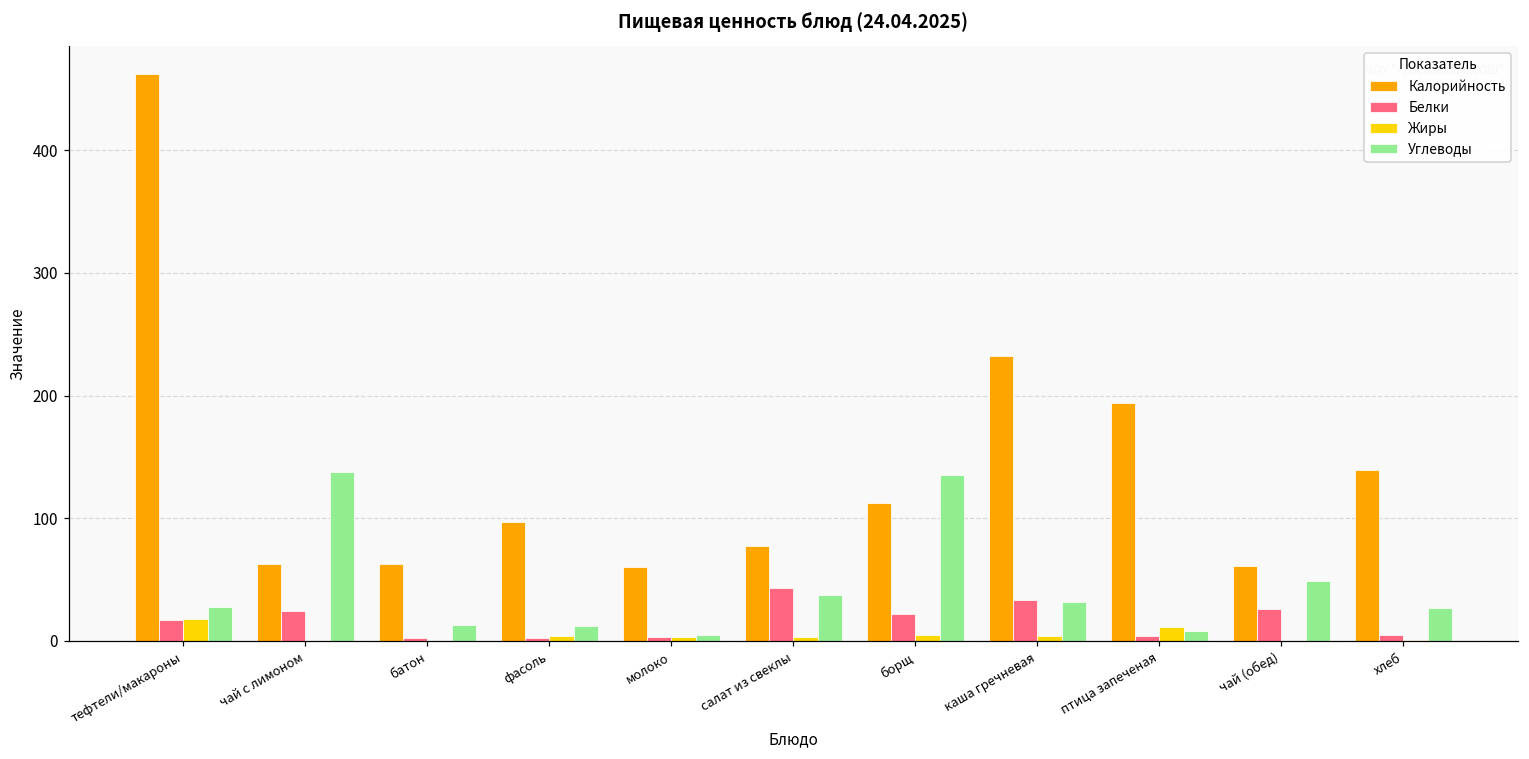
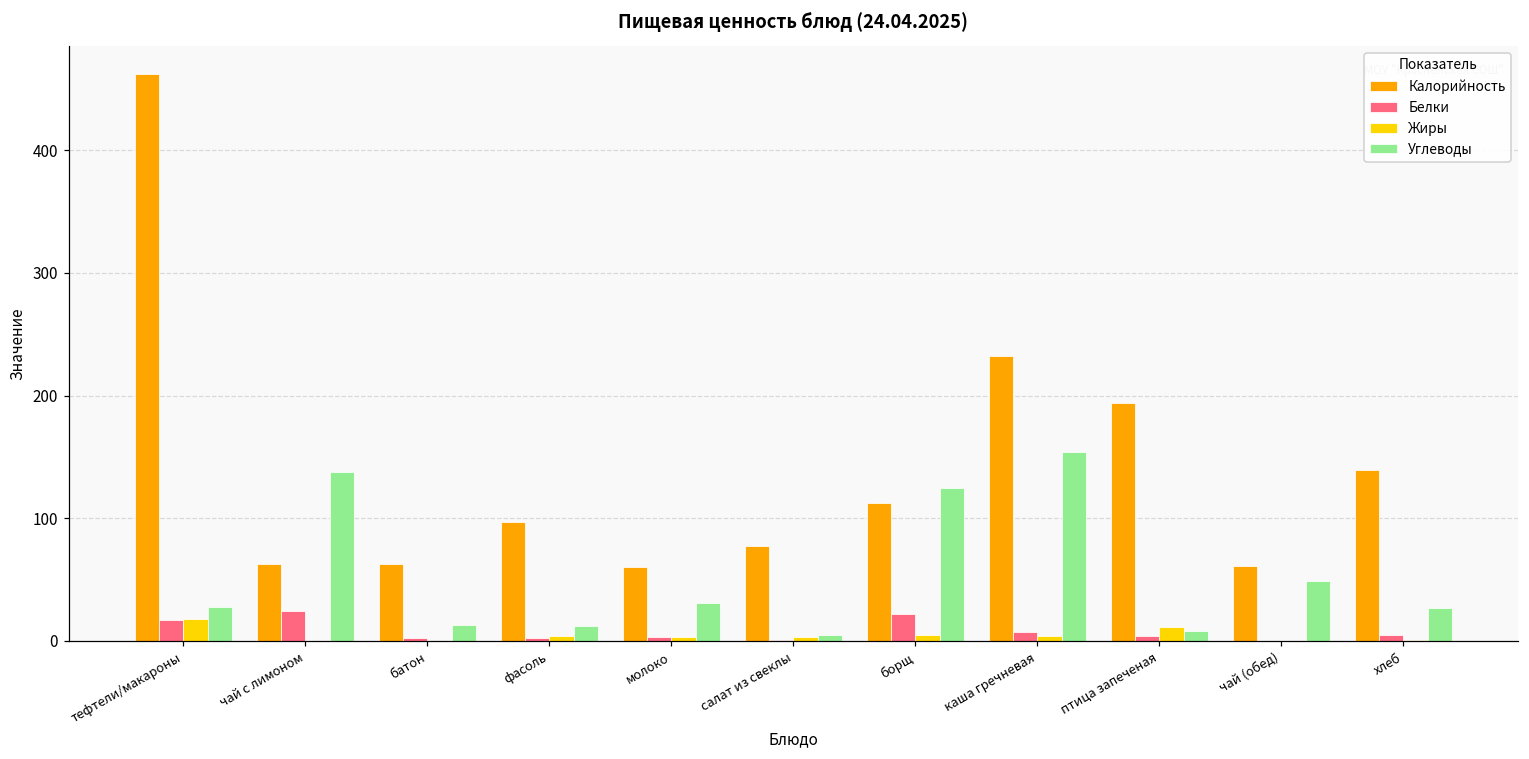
  {
    "Белки": {
      "тефтели/макароны": 17,
      "чай с лимоном": 25,
      "молоко": 3,
-     "салат из свеклы": 43,
+     "салат из свеклы": 1,
      "борщ": 22,
-     "каша гречневая": 33,
+     "каша гречневая": 7,
      "птица запеченая": 4,
-     "чай (обед)": 26,
+     "чай (обед)": 0,
      "хлеб": 5
    },
    "Углеводы": {
      "тефтели/макароны": 28,
      "чай с лимоном": 138,
      "батон": 13,
      "фасоль": 12,
-     "молоко": 5,
-     "салат из свеклы": 37,
-     "борщ": 135,
-     "каша гречневая": 32,
+     "молоко": 31,
+     "салат из свеклы": 5,
+     "борщ": 125,
+     "каша гречневая": 154,
      "птица запеченая": 8,
      "чай (обед)": 49,
      "хлеб": 27
    }
  }
